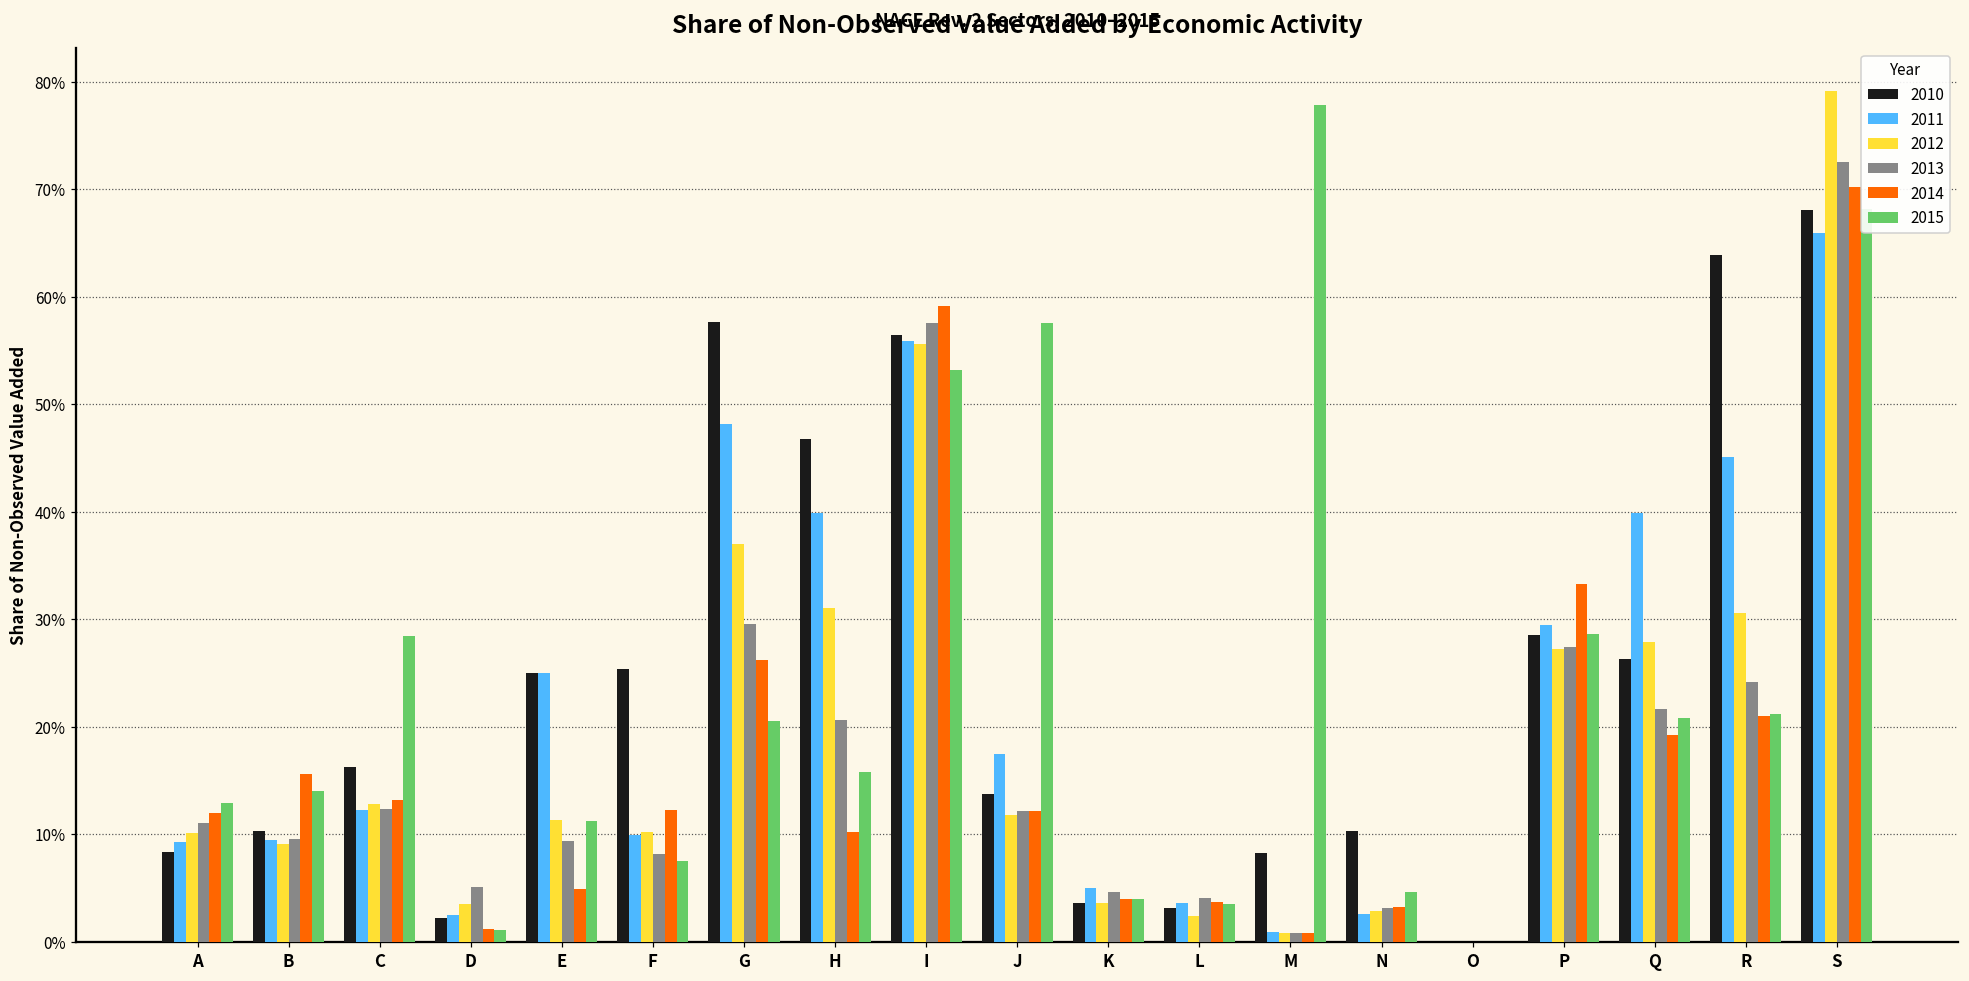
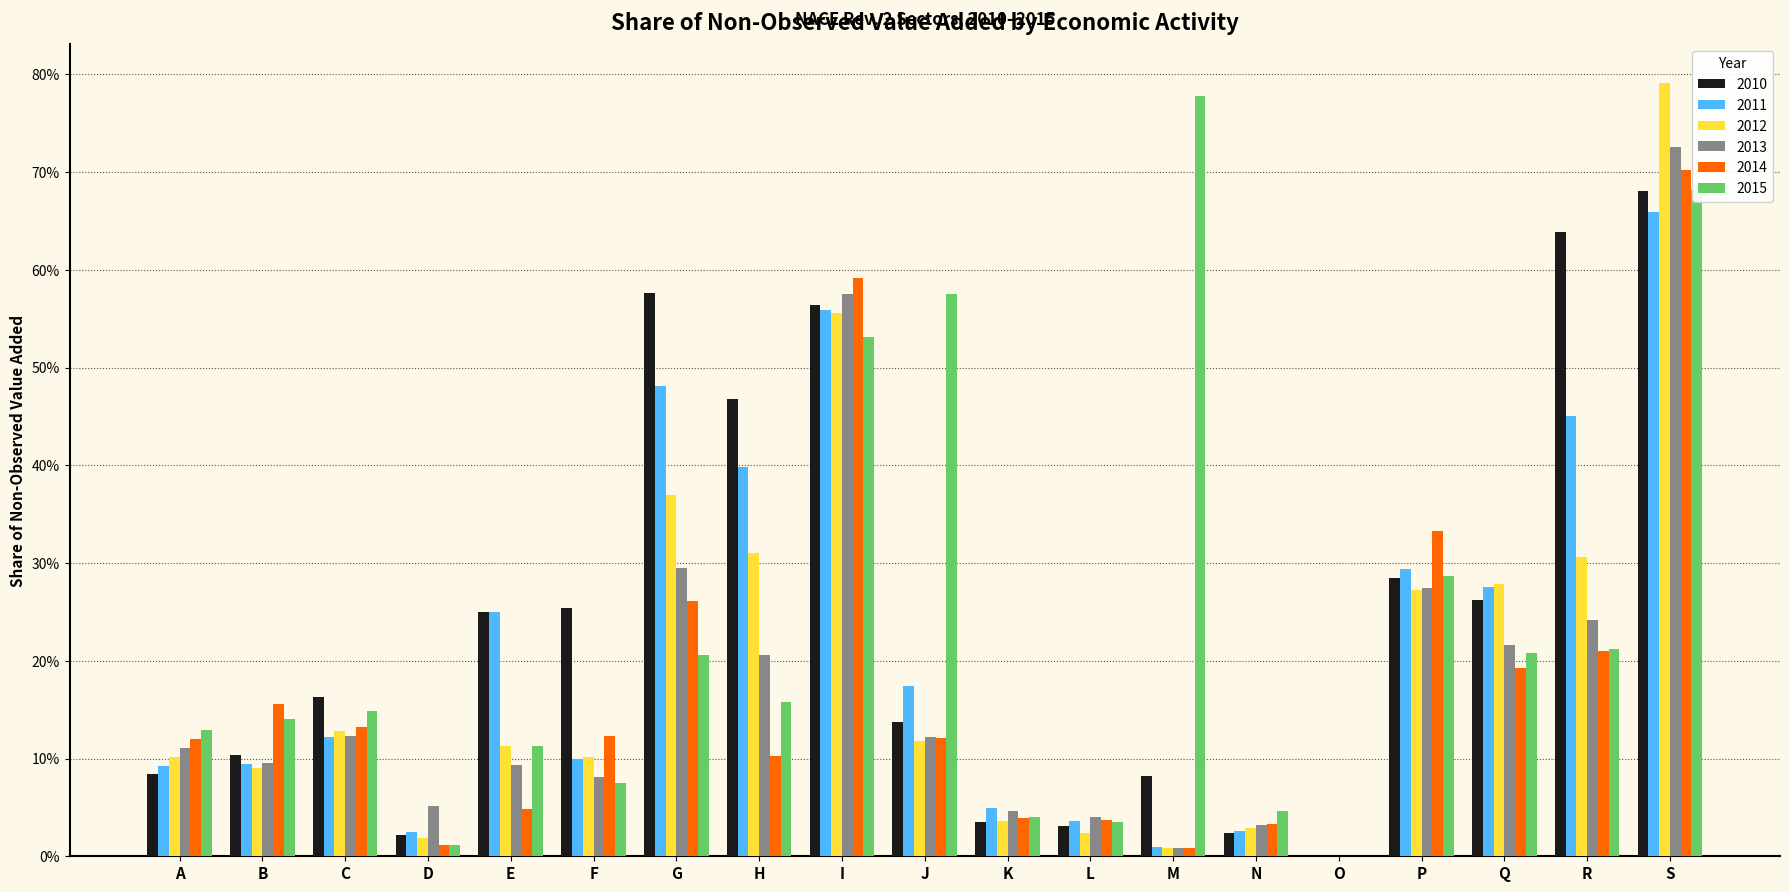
  {
    "2010": {
      "A": "8%",
      "B": "10%",
      "C": "16%",
      "D": "2%",
      "E": "25%",
      "F": "25%",
      "G": "58%",
      "H": "47%",
      "I": "56%",
      "J": "14%",
      "K": "4%",
      "L": "3%",
      "M": "8%",
-     "N": "10%",
+     "N": "2%",
      "O": "0%",
      "P": "28%",
      "Q": "26%",
      "R": "64%",
      "S": "68%"
    },
    "2011": {
      "A": "9%",
      "B": "9%",
      "C": "12%",
      "D": "2%",
      "E": "25%",
      "F": "10%",
      "G": "48%",
      "H": "40%",
      "I": "56%",
      "J": "17%",
      "K": "5%",
      "L": "4%",
      "M": "1%",
      "N": "3%",
      "O": "0%",
      "P": "29%",
-     "Q": "40%",
+     "Q": "28%",
      "R": "45%",
      "S": "66%"
    },
    "2012": {
      "A": "10%",
      "B": "9%",
      "C": "13%",
-     "D": "3%",
+     "D": "2%",
      "E": "11%",
      "F": "10%",
      "G": "37%",
      "H": "31%",
      "I": "56%",
      "J": "12%",
      "K": "4%",
      "L": "2%",
      "M": "1%",
      "N": "3%",
      "O": "0%",
      "P": "27%",
      "Q": "28%",
      "R": "31%",
      "S": "79%"
    },
    "2013": {
      "A": "11%",
      "B": "10%",
      "C": "12%",
      "D": "5%",
      "E": "9%",
      "F": "8%",
      "G": "30%",
      "H": "21%",
      "I": "58%",
      "J": "12%",
      "K": "5%",
      "L": "4%",
      "M": "1%",
      "N": "3%",
      "O": "0%",
      "P": "27%",
      "Q": "22%",
      "R": "24%",
      "S": "73%"
    },
    "2014": {
      "A": "12%",
      "B": "16%",
      "C": "13%",
      "D": "1%",
      "E": "5%",
      "F": "12%",
      "G": "26%",
      "H": "10%",
      "I": "59%",
      "J": "12%",
      "K": "4%",
      "L": "4%",
      "M": "1%",
      "N": "3%",
      "O": "0%",
      "P": "33%",
      "Q": "19%",
      "R": "21%",
      "S": "70%"
    },
    "2015": {
      "A": "13%",
      "B": "14%",
-     "C": "28%",
+     "C": "15%",
      "D": "1%",
      "E": "11%",
      "F": "8%",
      "G": "21%",
      "H": "16%",
      "I": "53%",
      "J": "58%",
      "K": "4%",
      "L": "4%",
      "M": "78%",
      "N": "5%",
      "O": "0%",
      "P": "29%",
      "Q": "21%",
      "R": "21%"
    }
  }
